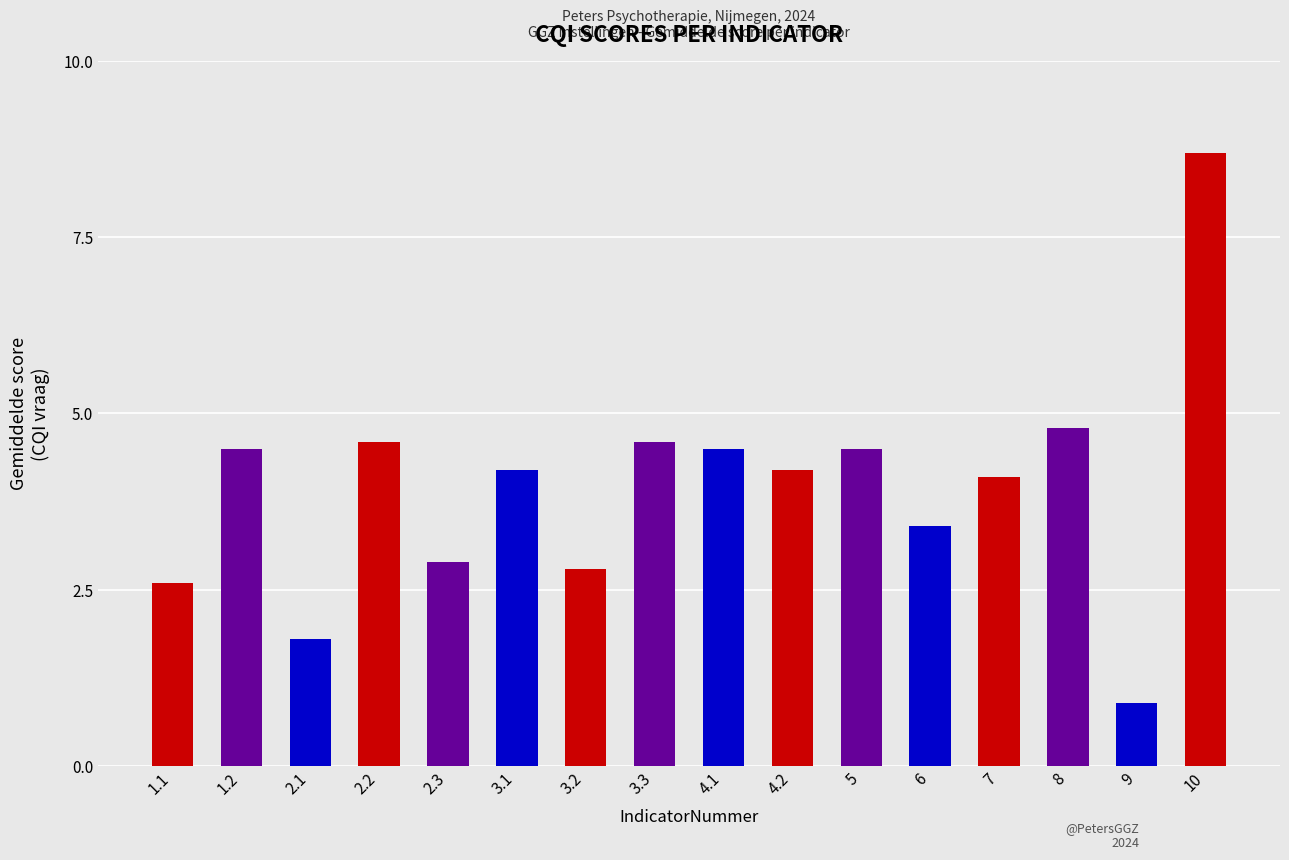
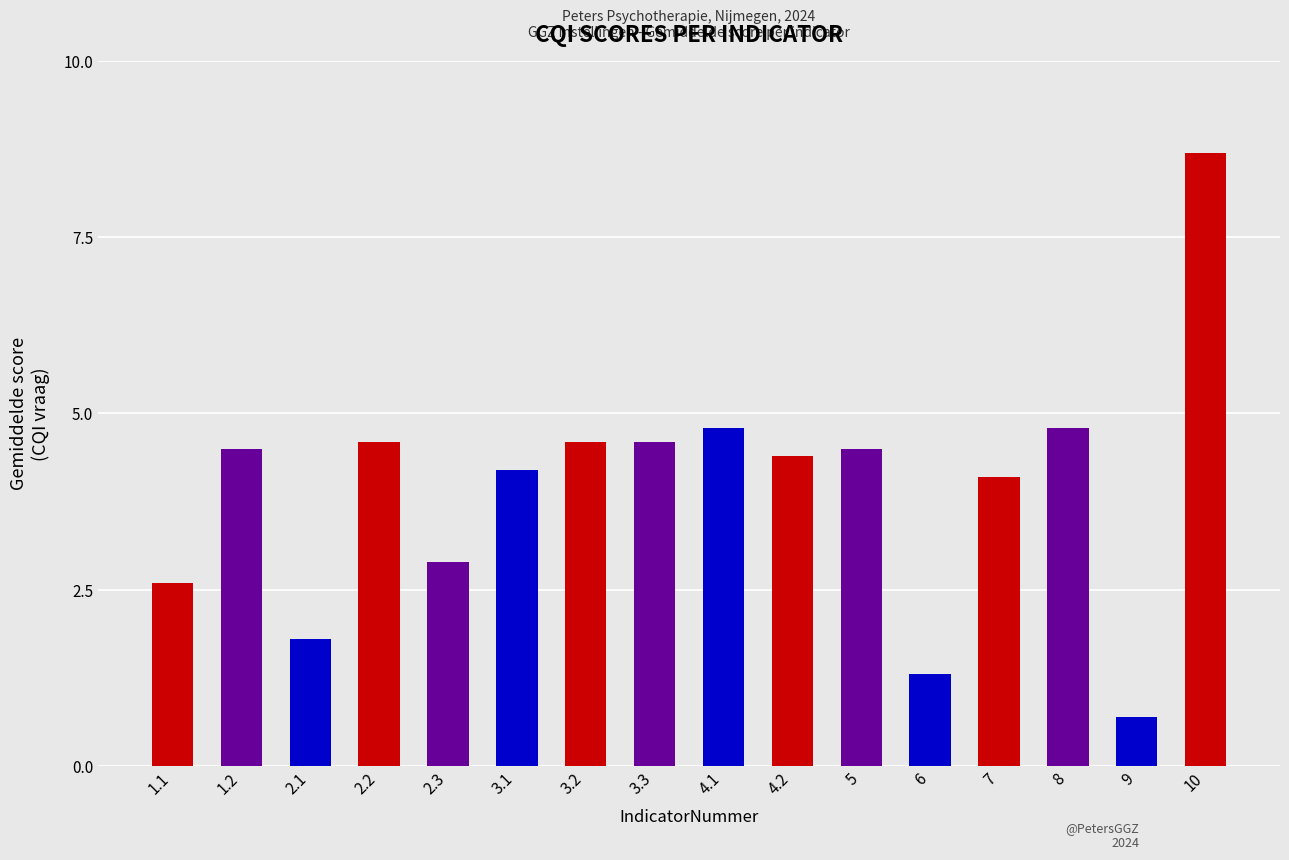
  {
    "1.1": 2.6,
    "1.2": 4.5,
    "2.1": 1.8,
    "2.2": 4.6,
    "2.3": 2.9,
    "3.1": 4.2,
-   "3.2": 2.8,
+   "3.2": 4.6,
    "3.3": 4.6,
-   "4.1": 4.5,
-   "4.2": 4.2,
+   "4.1": 4.8,
+   "4.2": 4.4,
    "5": 4.5,
-   "6": 3.4,
+   "6": 1.3,
    "7": 4.1,
    "8": 4.8,
-   "9": 0.9,
+   "9": 0.7,
    "10": 8.7
  }
